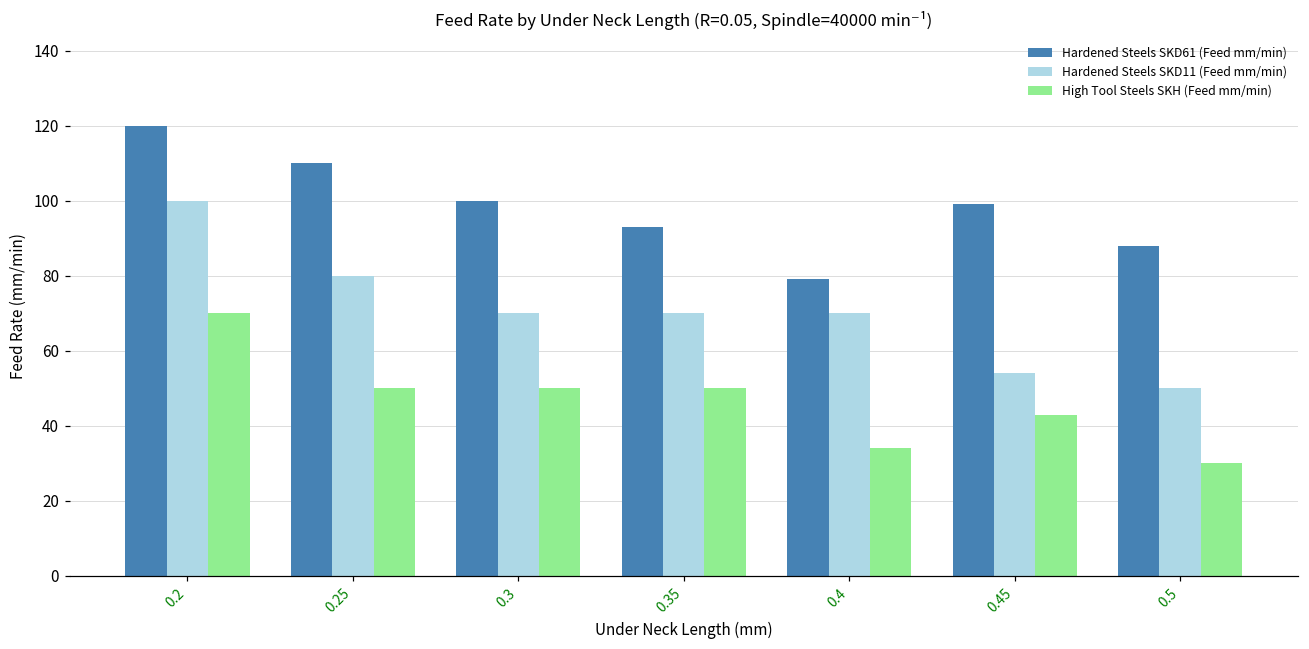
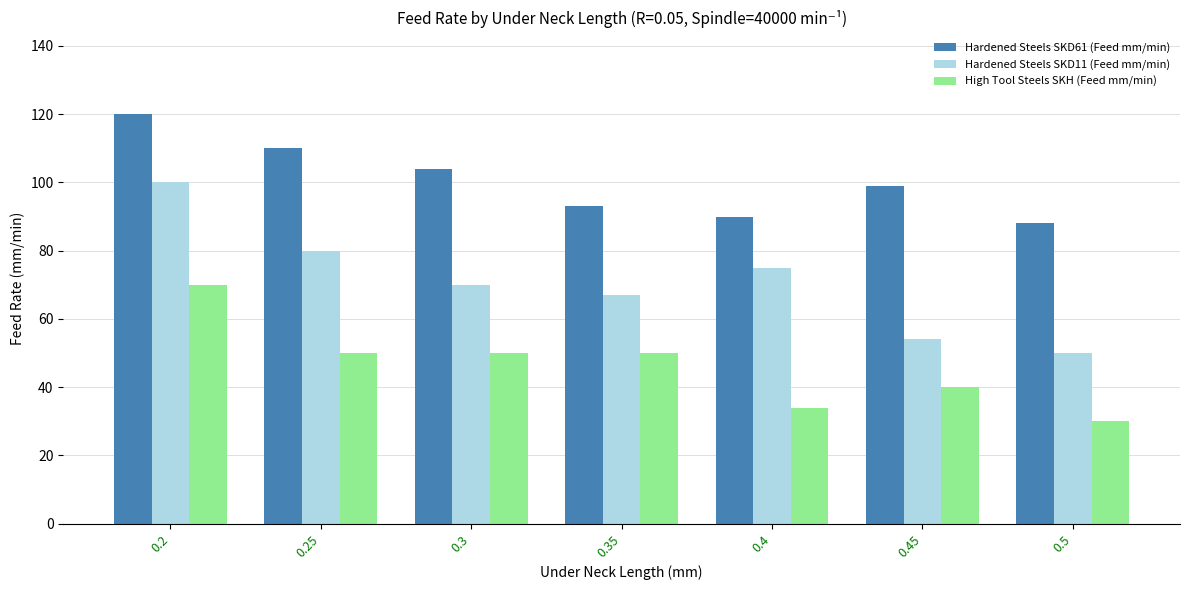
  {
    "Hardened Steels SKD61 (Feed mm/min)": {
      "0.2": 120,
      "0.25": 110,
-     "0.3": 100,
+     "0.3": 104,
      "0.35": 93,
-     "0.4": 79,
+     "0.4": 90,
      "0.45": 99,
      "0.5": 88
    },
    "Hardened Steels SKD11 (Feed mm/min)": {
      "0.2": 100,
      "0.25": 80,
      "0.3": 70,
-     "0.35": 70,
-     "0.4": 70,
+     "0.35": 67,
+     "0.4": 75,
      "0.45": 54,
      "0.5": 50
    },
    "High Tool Steels SKH (Feed mm/min)": {
      "0.2": 70,
      "0.25": 50,
      "0.3": 50,
      "0.35": 50,
      "0.4": 34,
-     "0.45": 43,
+     "0.45": 40,
      "0.5": 30
    }
  }
